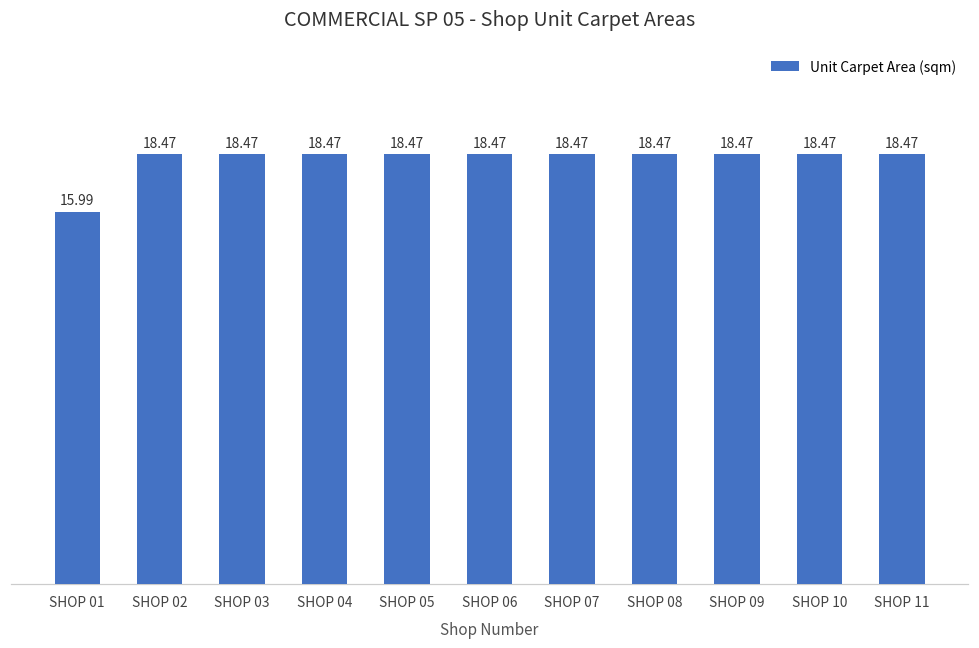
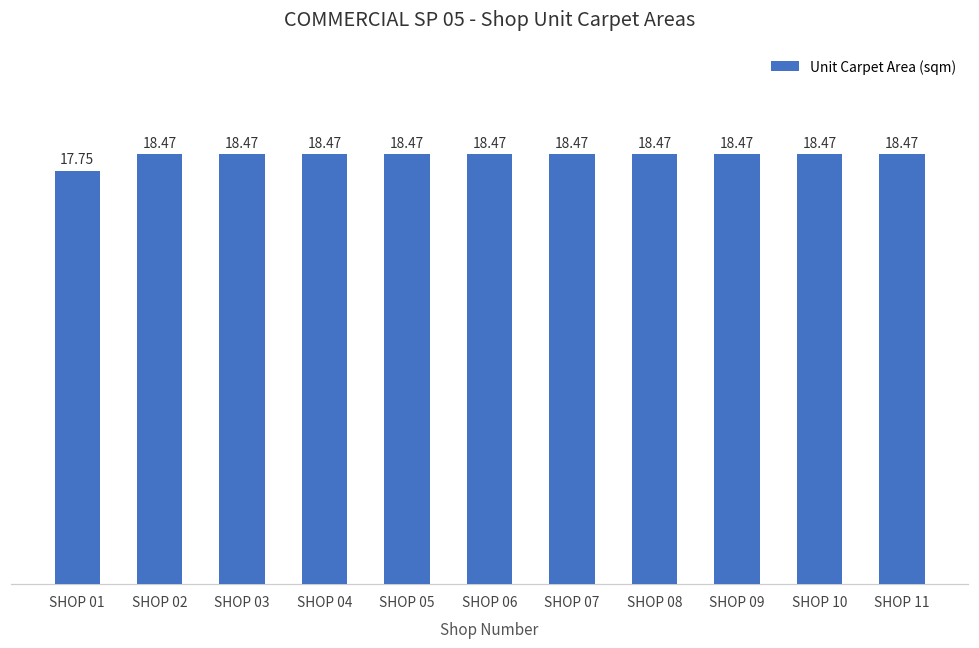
  {
-   "SHOP 01": 15.99,
+   "SHOP 01": 17.75,
    "SHOP 02": 18.47,
    "SHOP 03": 18.47,
    "SHOP 04": 18.47,
    "SHOP 05": 18.47,
    "SHOP 06": 18.47,
    "SHOP 07": 18.47,
    "SHOP 08": 18.47,
    "SHOP 09": 18.47,
    "SHOP 10": 18.47,
    "SHOP 11": 18.47
  }
